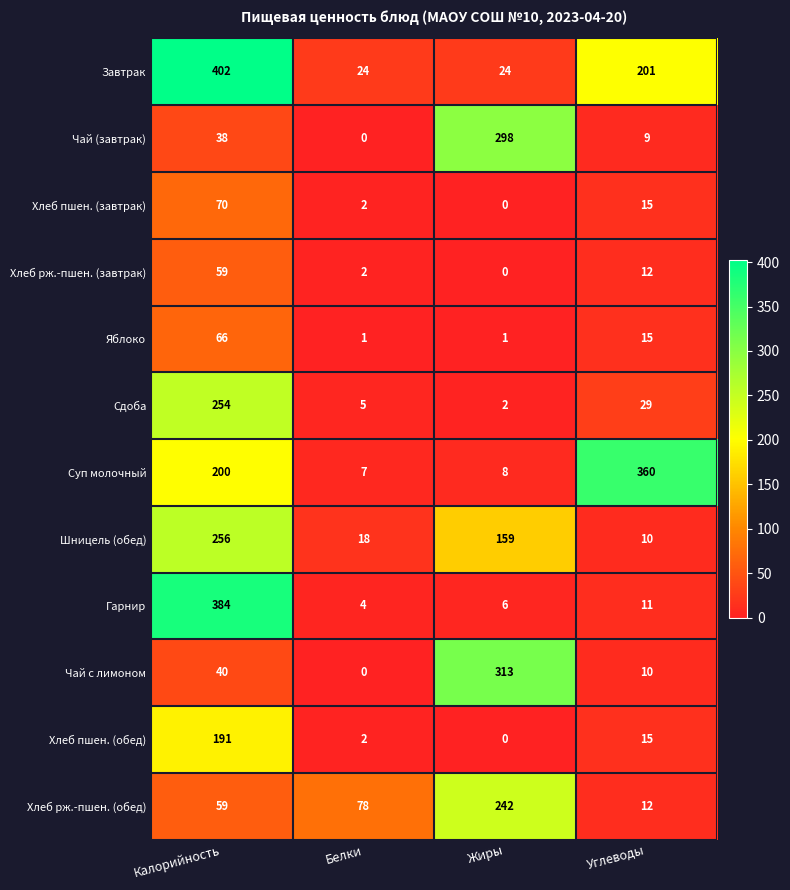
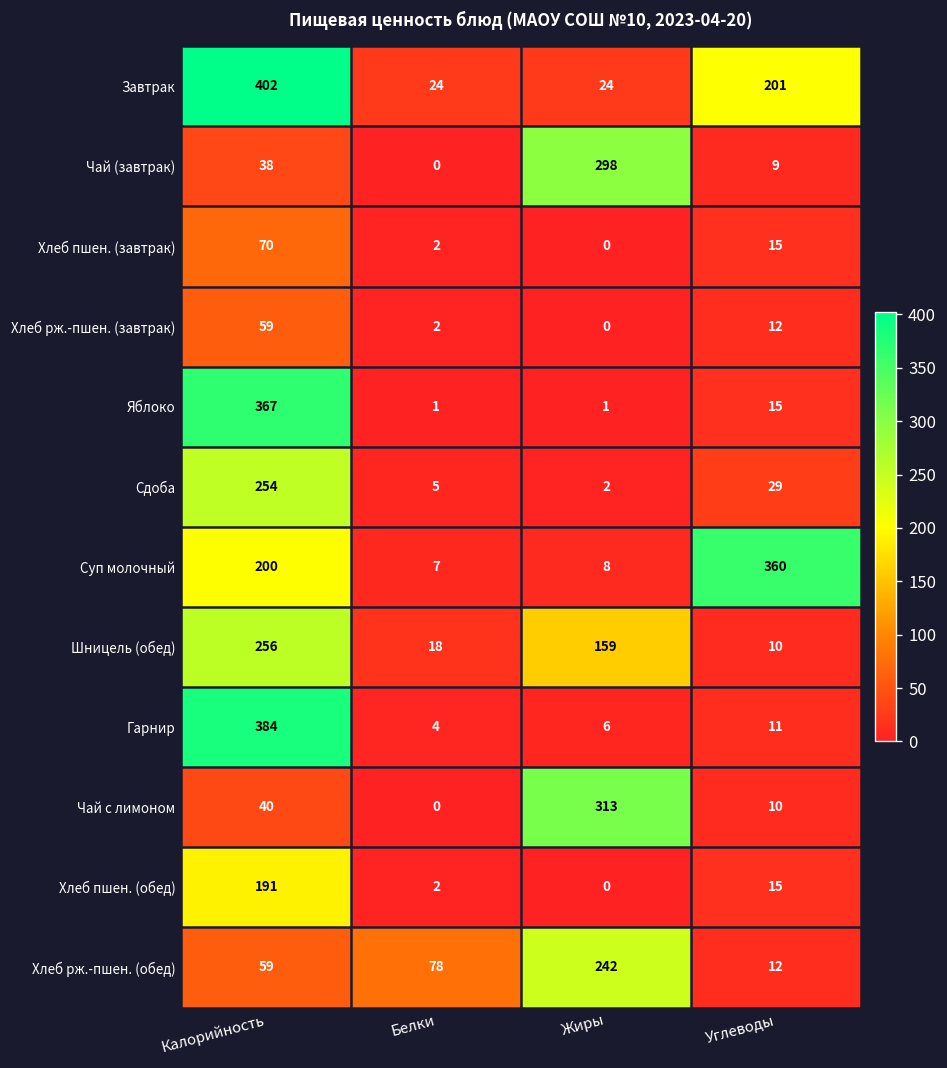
  {
    "Завтрак": {
      "Калорийность": 402,
      "Белки": 24,
      "Жиры": 24,
      "Углеводы": 201
    },
    "Чай (завтрак)": {
      "Калорийность": 38,
      "Белки": 0,
      "Жиры": 298,
      "Углеводы": 9
    },
    "Хлеб пшен. (завтрак)": {
      "Калорийность": 70,
      "Белки": 2,
      "Жиры": 0,
      "Углеводы": 15
    },
    "Хлеб рж.-пшен. (завтрак)": {
      "Калорийность": 59,
      "Белки": 2,
      "Жиры": 0,
      "Углеводы": 12
    },
    "Яблоко": {
-     "Калорийность": 66,
+     "Калорийность": 367,
      "Белки": 1,
      "Жиры": 1,
      "Углеводы": 15
    },
    "Сдоба": {
      "Калорийность": 254,
      "Белки": 5,
      "Жиры": 2,
      "Углеводы": 29
    },
    "Суп молочный": {
      "Калорийность": 200,
      "Белки": 7,
      "Жиры": 8,
      "Углеводы": 360
    },
    "Шницель (обед)": {
      "Калорийность": 256,
      "Белки": 18,
      "Жиры": 159,
      "Углеводы": 10
    },
    "Гарнир": {
      "Калорийность": 384,
      "Белки": 4,
      "Жиры": 6,
      "Углеводы": 11
    },
    "Чай с лимоном": {
      "Калорийность": 40,
      "Белки": 0,
      "Жиры": 313,
      "Углеводы": 10
    },
    "Хлеб пшен. (обед)": {
      "Калорийность": 191,
      "Белки": 2,
      "Жиры": 0,
      "Углеводы": 15
    },
    "Хлеб рж.-пшен. (обед)": {
      "Калорийность": 59,
      "Белки": 78,
      "Жиры": 242,
      "Углеводы": 12
    }
  }
